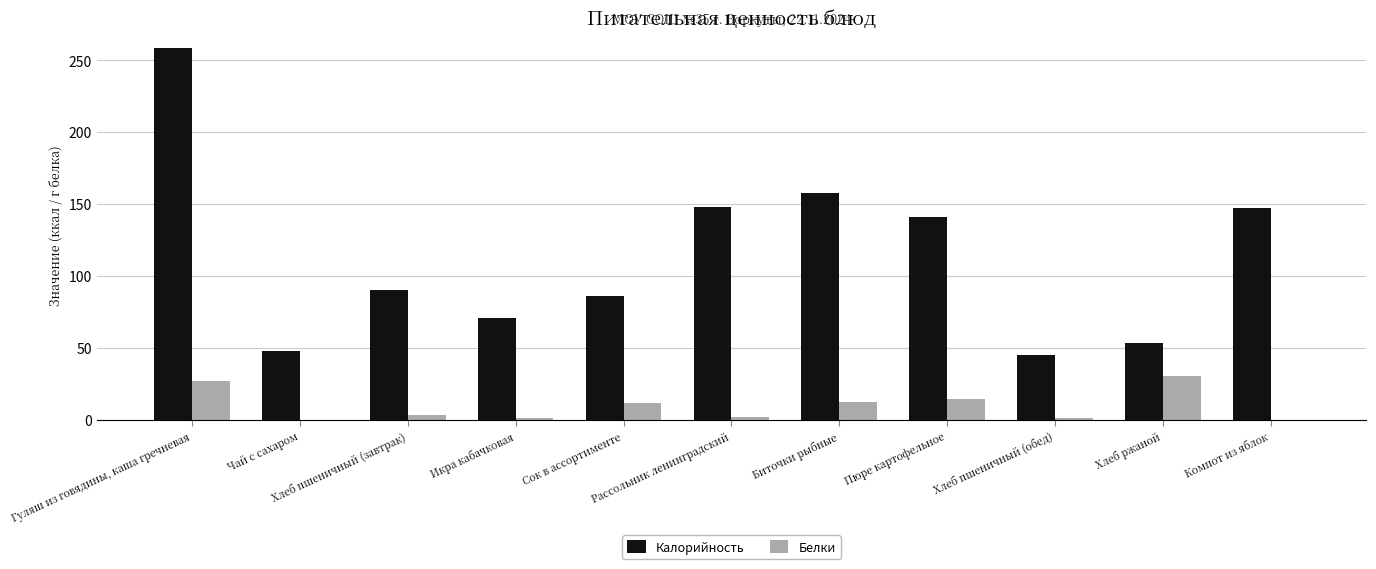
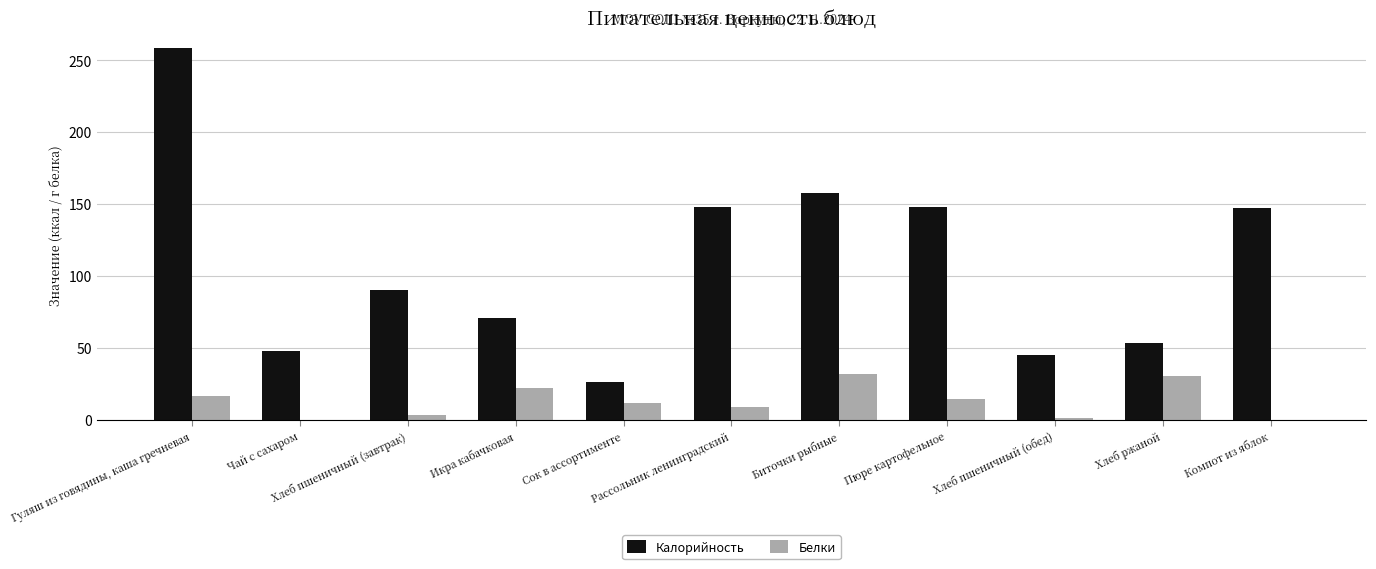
  {
    "Калорийность": {
      "Гуляш из говядины, каша гречневая": 258,
      "Чай с сахаром": 48,
      "Хлеб пшеничный (завтрак)": 90,
      "Икра кабачковая": 71,
-     "Сок в ассортименте": 86,
+     "Сок в ассортименте": 27,
      "Рассольник ленинградский": 148,
      "Биточки рыбные": 158,
-     "Пюре картофельное": 141,
+     "Пюре картофельное": 148,
      "Хлеб пшеничный (обед)": 45,
      "Хлеб ржаной": 53,
      "Компот из яблок": 147
    },
    "Белки": {
-     "Гуляш из говядины, каша гречневая": 27,
+     "Гуляш из говядины, каша гречневая": 17,
      "Хлеб пшеничный (завтрак)": 3,
-     "Икра кабачковая": 1,
+     "Икра кабачковая": 22,
      "Сок в ассортименте": 12,
-     "Рассольник ленинградский": 2,
-     "Биточки рыбные": 12,
+     "Рассольник ленинградский": 9,
+     "Биточки рыбные": 32,
      "Пюре картофельное": 14,
      "Хлеб ржаной": 31
    }
  }
